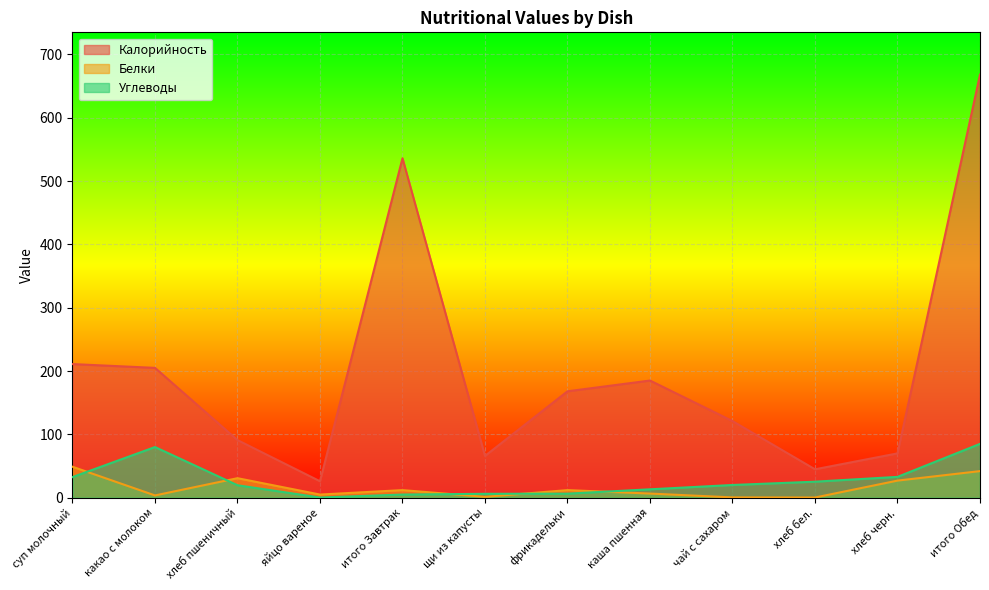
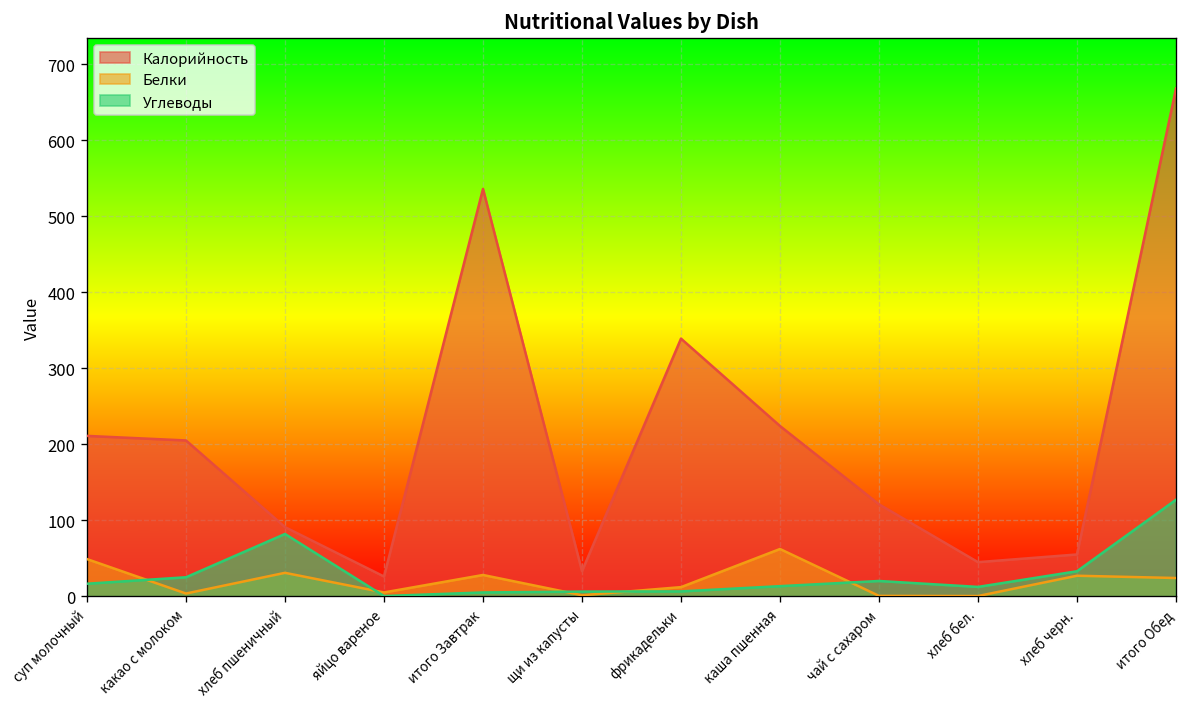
  {
    "Калорийность": {
      "суп молочный": 210,
      "какао с молоком": 210,
      "хлеб пшеничный": 90,
      "яйцо вареное": 30,
      "итого Завтрак": 540,
-     "щи из капусты": 70,
-     "фрикадельки": 170,
-     "каша пшенная": 190,
+     "щи из капусты": 30,
+     "фрикадельки": 340,
+     "каша пшенная": 220,
      "чай с сахаром": 120,
      "хлеб бел.": 40,
-     "хлеб черн.": 70,
+     "хлеб черн.": 60,
      "итого Обед": 670
    },
    "Белки": {
      "суп молочный": 50,
      "какао с молоком": 0,
      "хлеб пшеничный": 30,
      "яйцо вареное": 10,
-     "итого Завтрак": 10,
+     "итого Завтрак": 30,
      "щи из капусты": 0,
      "фрикадельки": 10,
-     "каша пшенная": 10,
+     "каша пшенная": 60,
      "чай с сахаром": 0,
      "хлеб бел.": 0,
      "хлеб черн.": 30,
-     "итого Обед": 40
+     "итого Обед": 20
    },
    "Углеводы": {
-     "суп молочный": 30,
-     "какао с молоком": 80,
-     "хлеб пшеничный": 20,
+     "суп молочный": 20,
+     "какао с молоком": 30,
+     "хлеб пшеничный": 80,
      "яйцо вареное": 0,
      "итого Завтрак": 10,
      "щи из капусты": 10,
      "фрикадельки": 10,
      "каша пшенная": 10,
      "чай с сахаром": 20,
-     "хлеб бел.": 30,
+     "хлеб бел.": 10,
      "хлеб черн.": 30,
-     "итого Обед": 90
+     "итого Обед": 130
    }
  }
